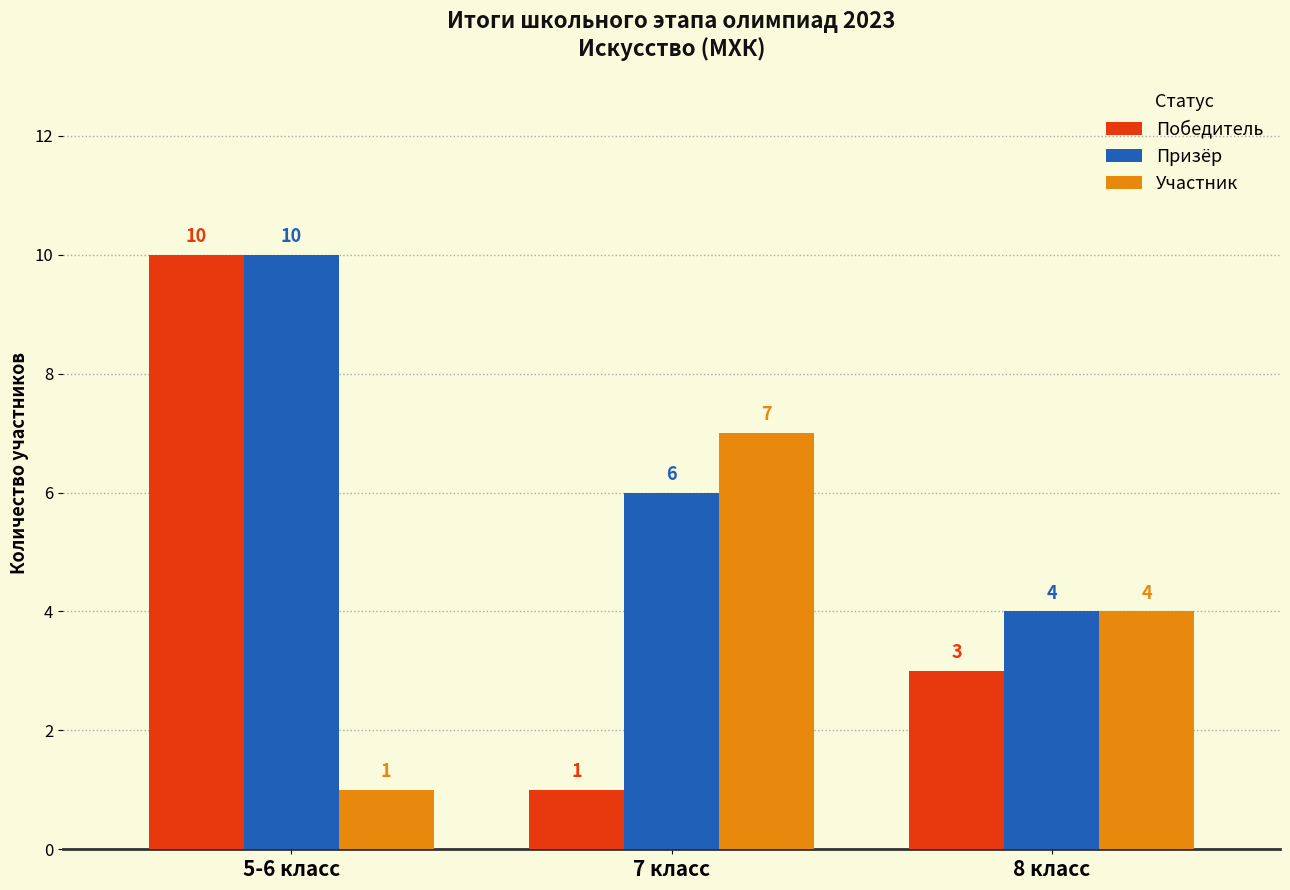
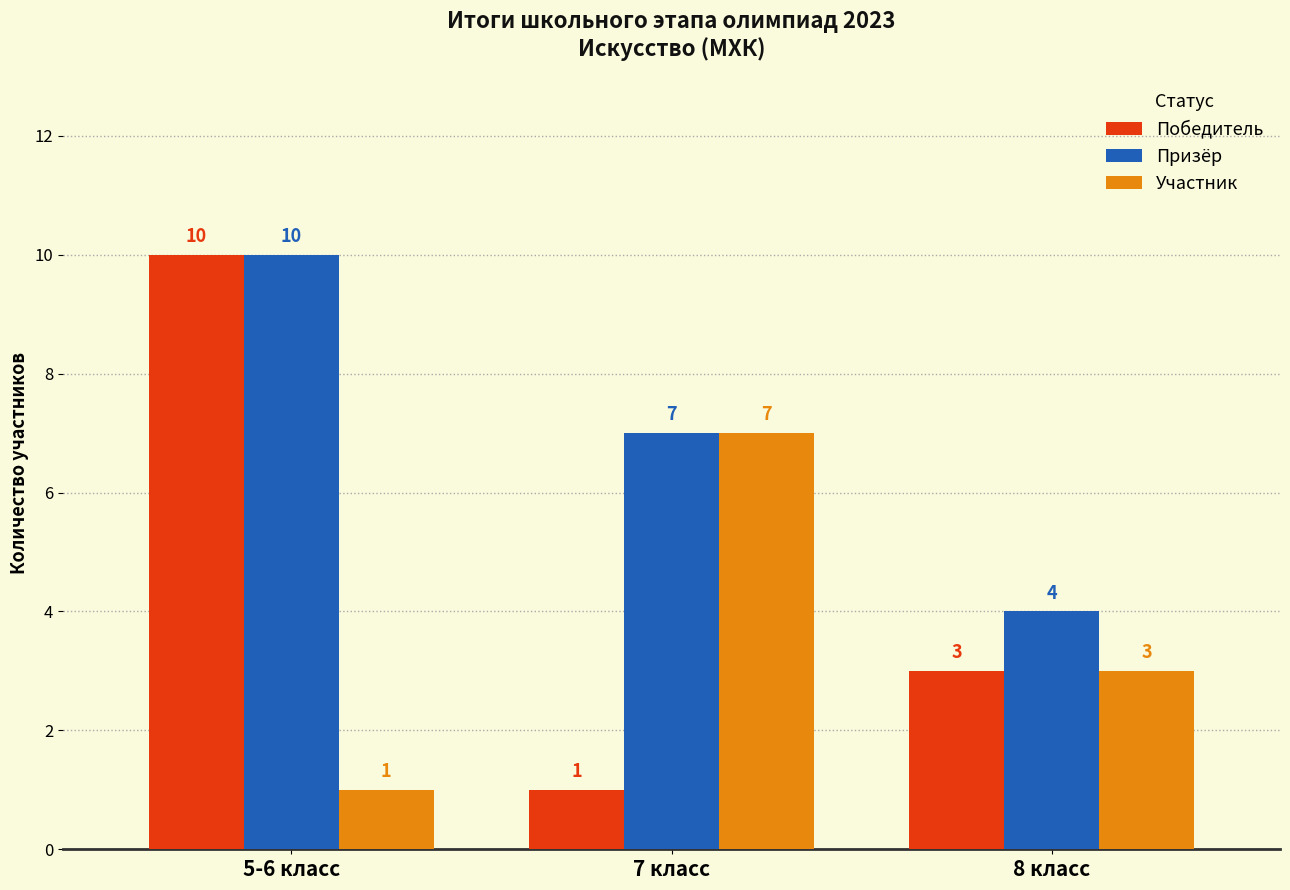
  {
    "Победитель": {
      "5-6 класс": 10,
      "7 класс": 1,
      "8 класс": 3
    },
    "Призёр": {
      "5-6 класс": 10,
-     "7 класс": 6,
+     "7 класс": 7,
      "8 класс": 4
    },
    "Участник": {
      "5-6 класс": 1,
      "7 класс": 7,
-     "8 класс": 4
+     "8 класс": 3
    }
  }
